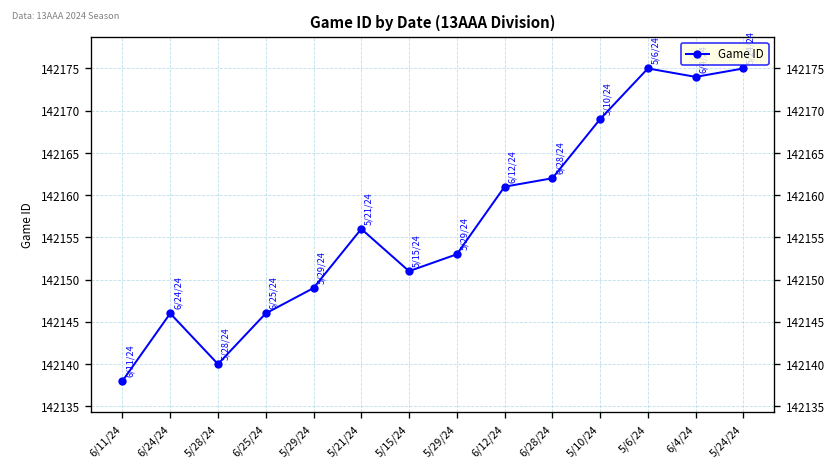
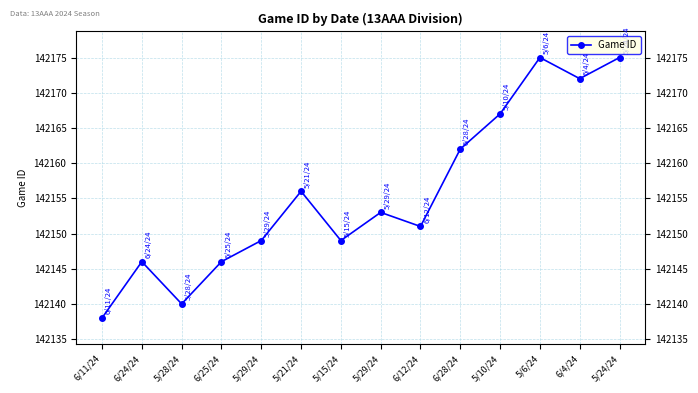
  {
-   "5/15/24": 142151,
-   "6/12/24": 142161,
-   "5/10/24": 142169,
-   "6/4/24": 142174
+   "5/15/24": 142149,
+   "6/12/24": 142151,
+   "5/10/24": 142167,
+   "6/4/24": 142172
  }
